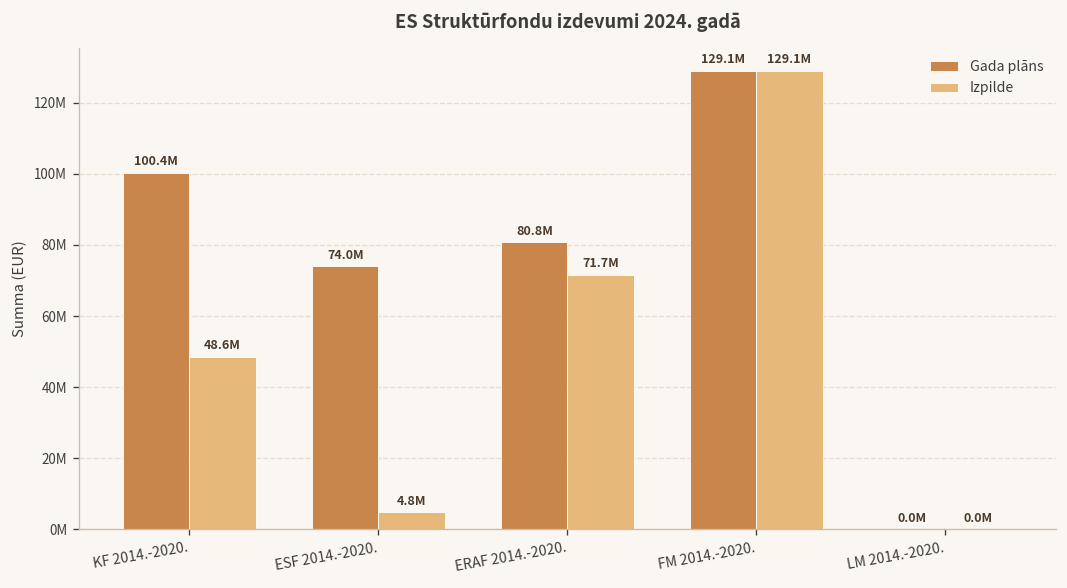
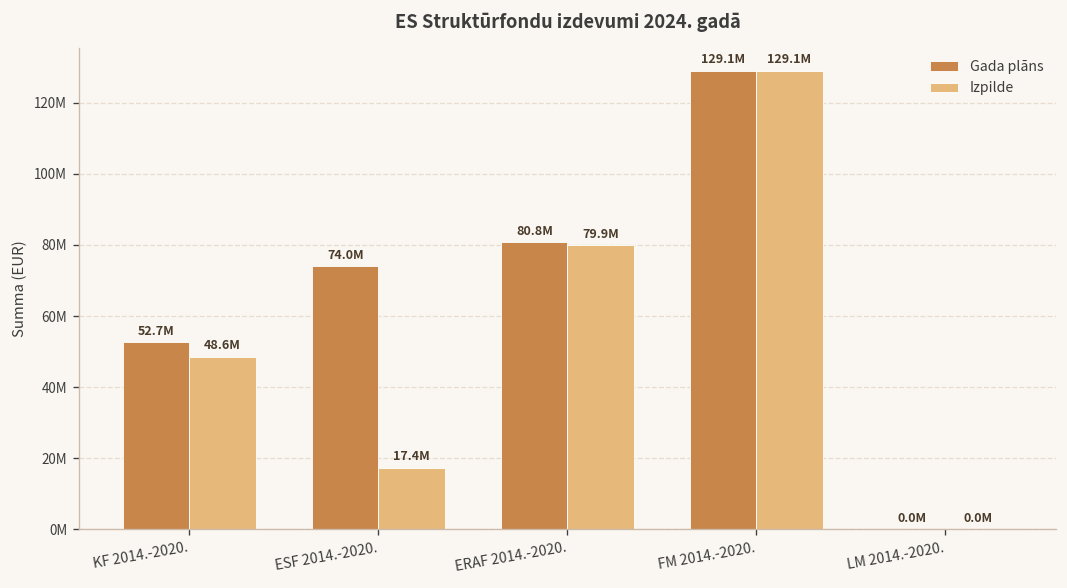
  {
    "Gada plāns": {
-     "KF 2014.-2020.": "100.4M",
+     "KF 2014.-2020.": "52.7M",
      "ESF 2014.-2020.": "74.0M",
      "ERAF 2014.-2020.": "80.8M",
      "FM 2014.-2020.": "129.1M"
    },
    "Izpilde": {
      "KF 2014.-2020.": "48.6M",
-     "ESF 2014.-2020.": "4.8M",
-     "ERAF 2014.-2020.": "71.7M",
+     "ESF 2014.-2020.": "17.4M",
+     "ERAF 2014.-2020.": "79.9M",
      "FM 2014.-2020.": "129.1M"
    }
  }
